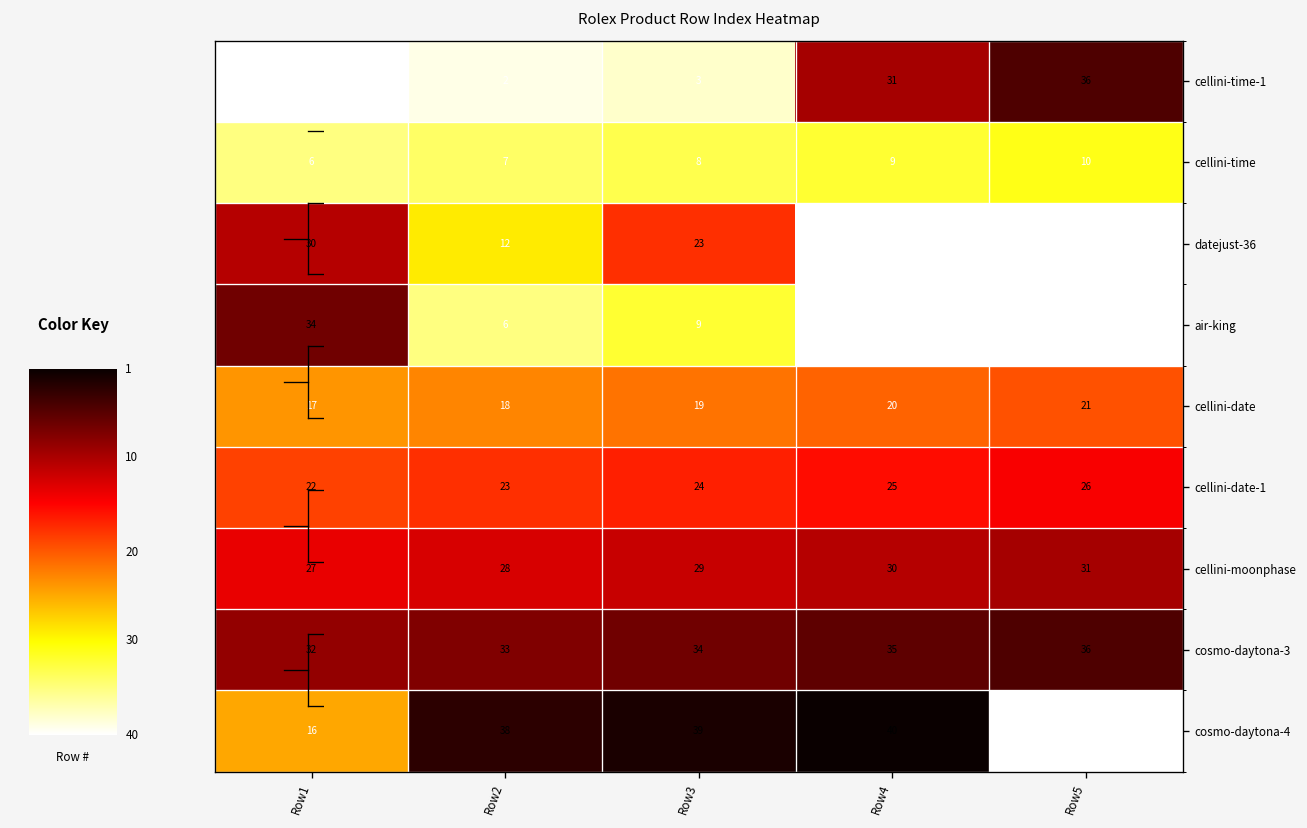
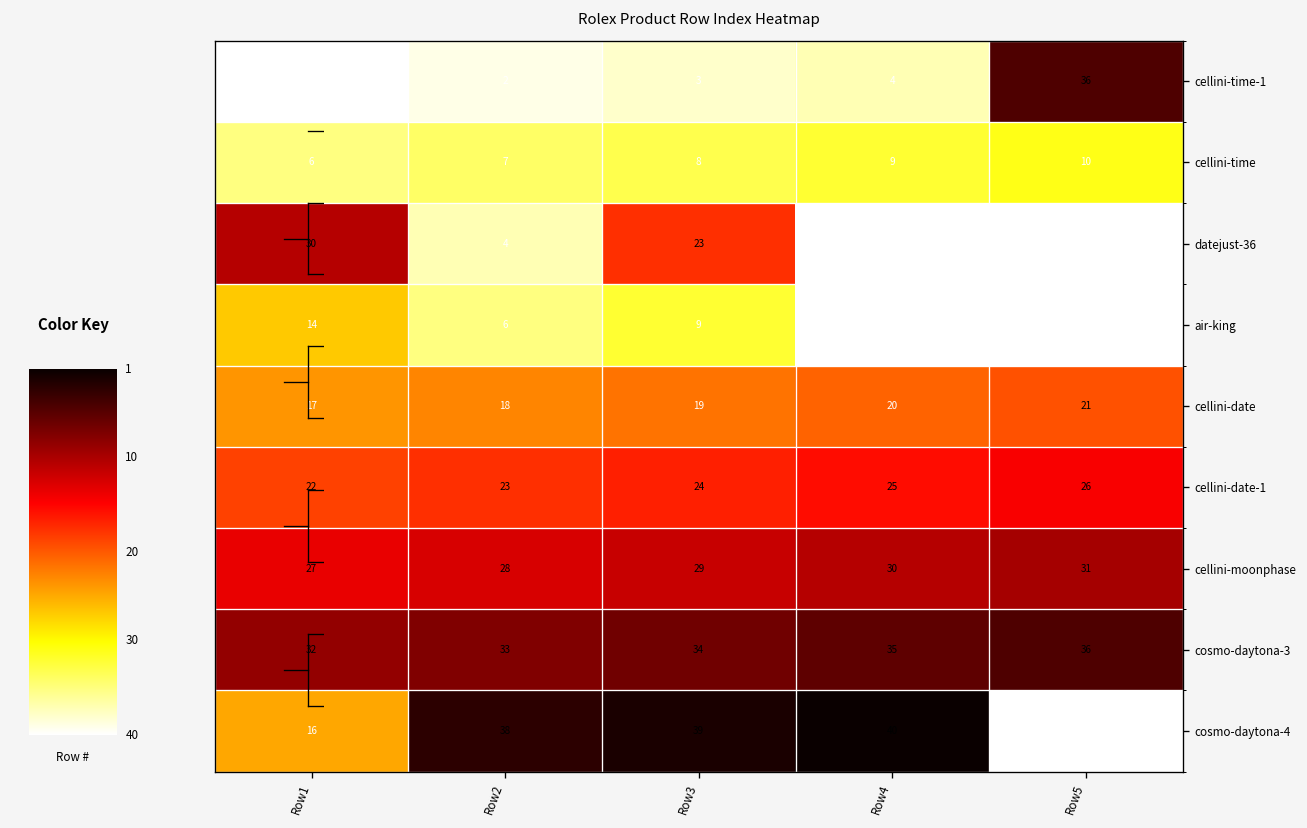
  {
    "Rolex Product Row Index Heatmap": {
      "cellini-time-1": {
        "Row3": 3,
-       "Row4": 31,
+       "Row4": 4,
        "Row5": 36
      },
      "cellini-time": {
        "Row1": 6,
        "Row2": 7,
        "Row3": 8,
        "Row4": 9,
        "Row5": 10
      },
      "datejust-36": {
        "Row1": 30,
-       "Row2": 12,
+       "Row2": 4,
        "Row3": 23
      },
      "air-king": {
-       "Row1": 34,
+       "Row1": 14,
        "Row2": 6,
        "Row3": 9
      },
      "cellini-date": {
        "Row1": 17,
        "Row2": 18,
        "Row3": 19,
        "Row4": 20,
        "Row5": 21
      },
      "cellini-date-1": {
        "Row1": 22,
        "Row2": 23,
        "Row3": 24,
        "Row4": 25,
        "Row5": 26
      },
      "cellini-moonphase": {
        "Row1": 27,
        "Row2": 28,
        "Row3": 29,
        "Row4": 30,
        "Row5": 31
      },
      "cosmo-daytona-3": {
        "Row1": 32,
        "Row2": 33,
        "Row3": 34,
        "Row4": 35,
        "Row5": 36
      },
      "cosmo-daytona-4": {
        "Row1": 16
      }
    }
  }
